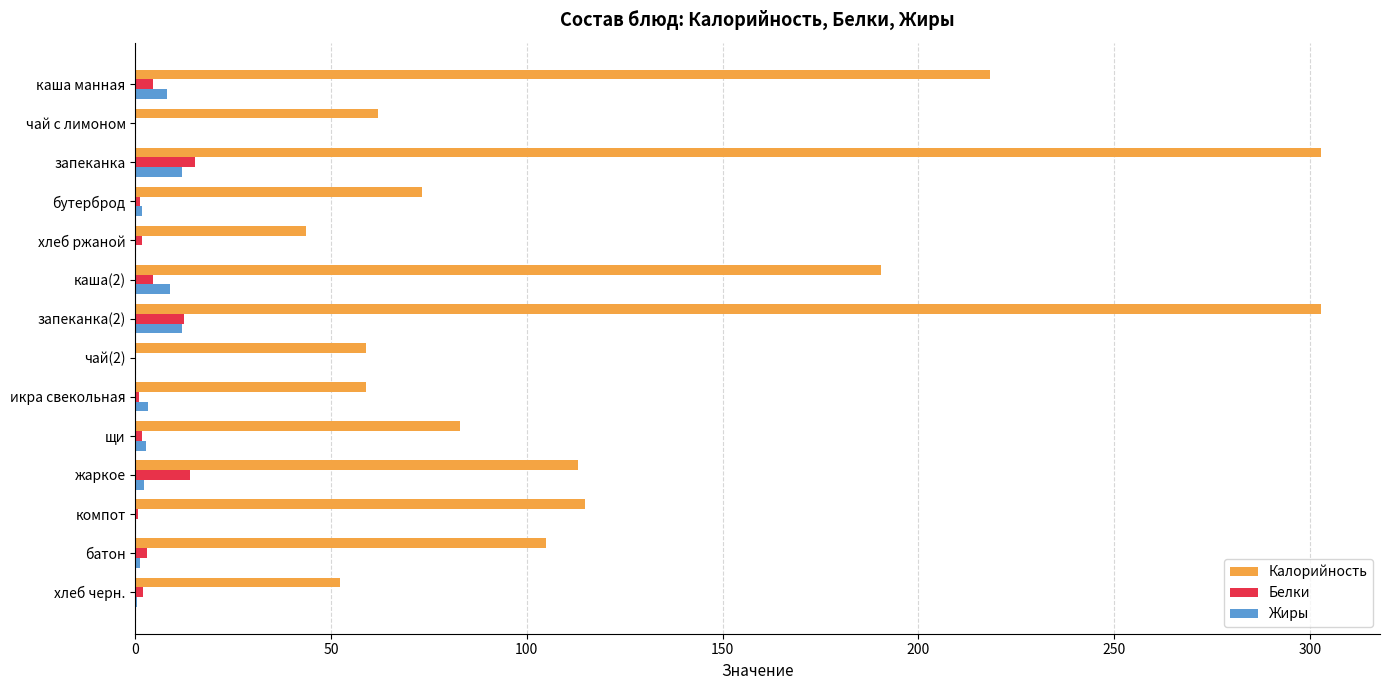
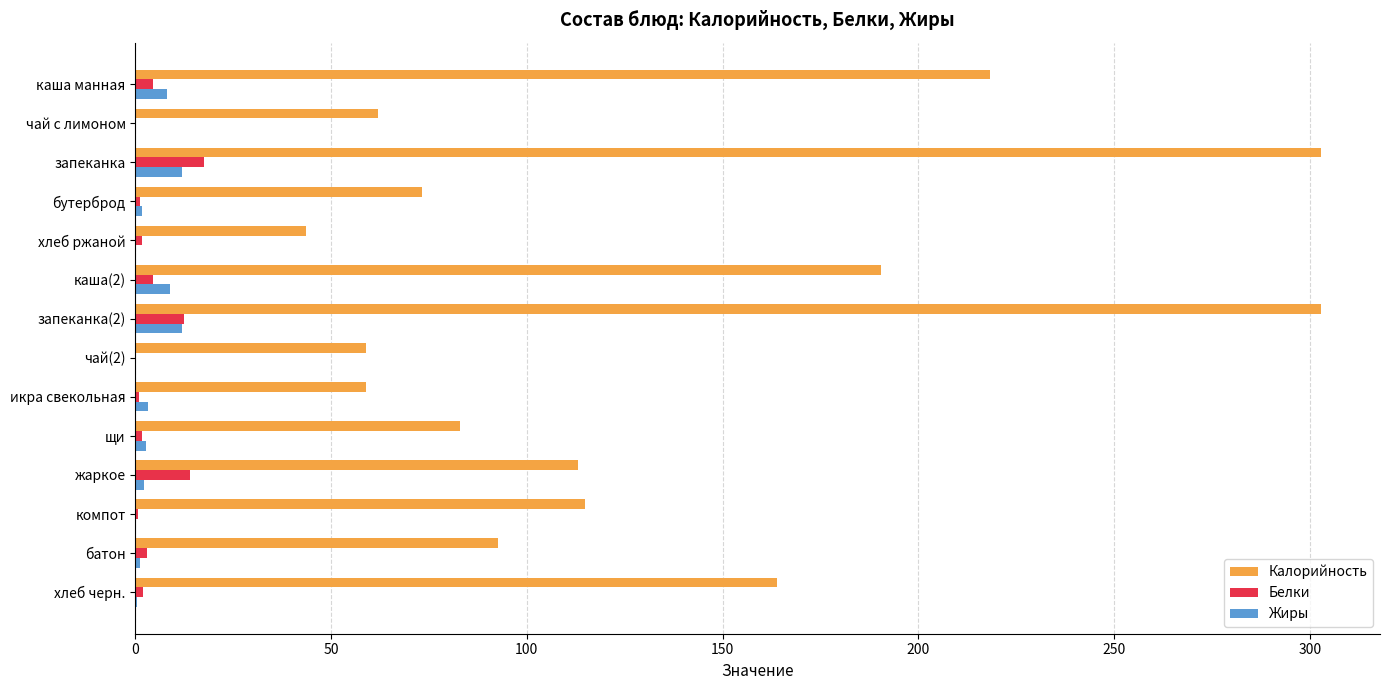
  {
    "Калорийность": {
      "каша манная": 218,
      "чай с лимоном": 62,
      "запеканка": 303,
      "бутерброд": 73,
      "хлеб ржаной": 44,
      "каша(2)": 191,
      "запеканка(2)": 303,
      "чай(2)": 59,
      "икра свекольная": 59,
      "щи": 83,
      "жаркое": 113,
      "компот": 115,
-     "батон": 105,
-     "хлеб черн.": 52
+     "батон": 93,
+     "хлеб черн.": 164
    },
    "Белки": {
      "каша манная": 5,
-     "запеканка": 15,
+     "запеканка": 18,
      "бутерброд": 1,
      "хлеб ржаной": 2,
      "каша(2)": 4,
      "запеканка(2)": 12,
      "икра свекольная": 1,
      "щи": 2,
      "жаркое": 14,
      "компот": 1,
      "батон": 3,
      "хлеб черн.": 2
    },
    "Жиры": {
      "каша манная": 8,
      "запеканка": 12,
      "бутерброд": 2,
      "каша(2)": 9,
      "запеканка(2)": 12,
      "икра свекольная": 3,
      "щи": 3,
      "жаркое": 2,
      "батон": 1
    }
  }
